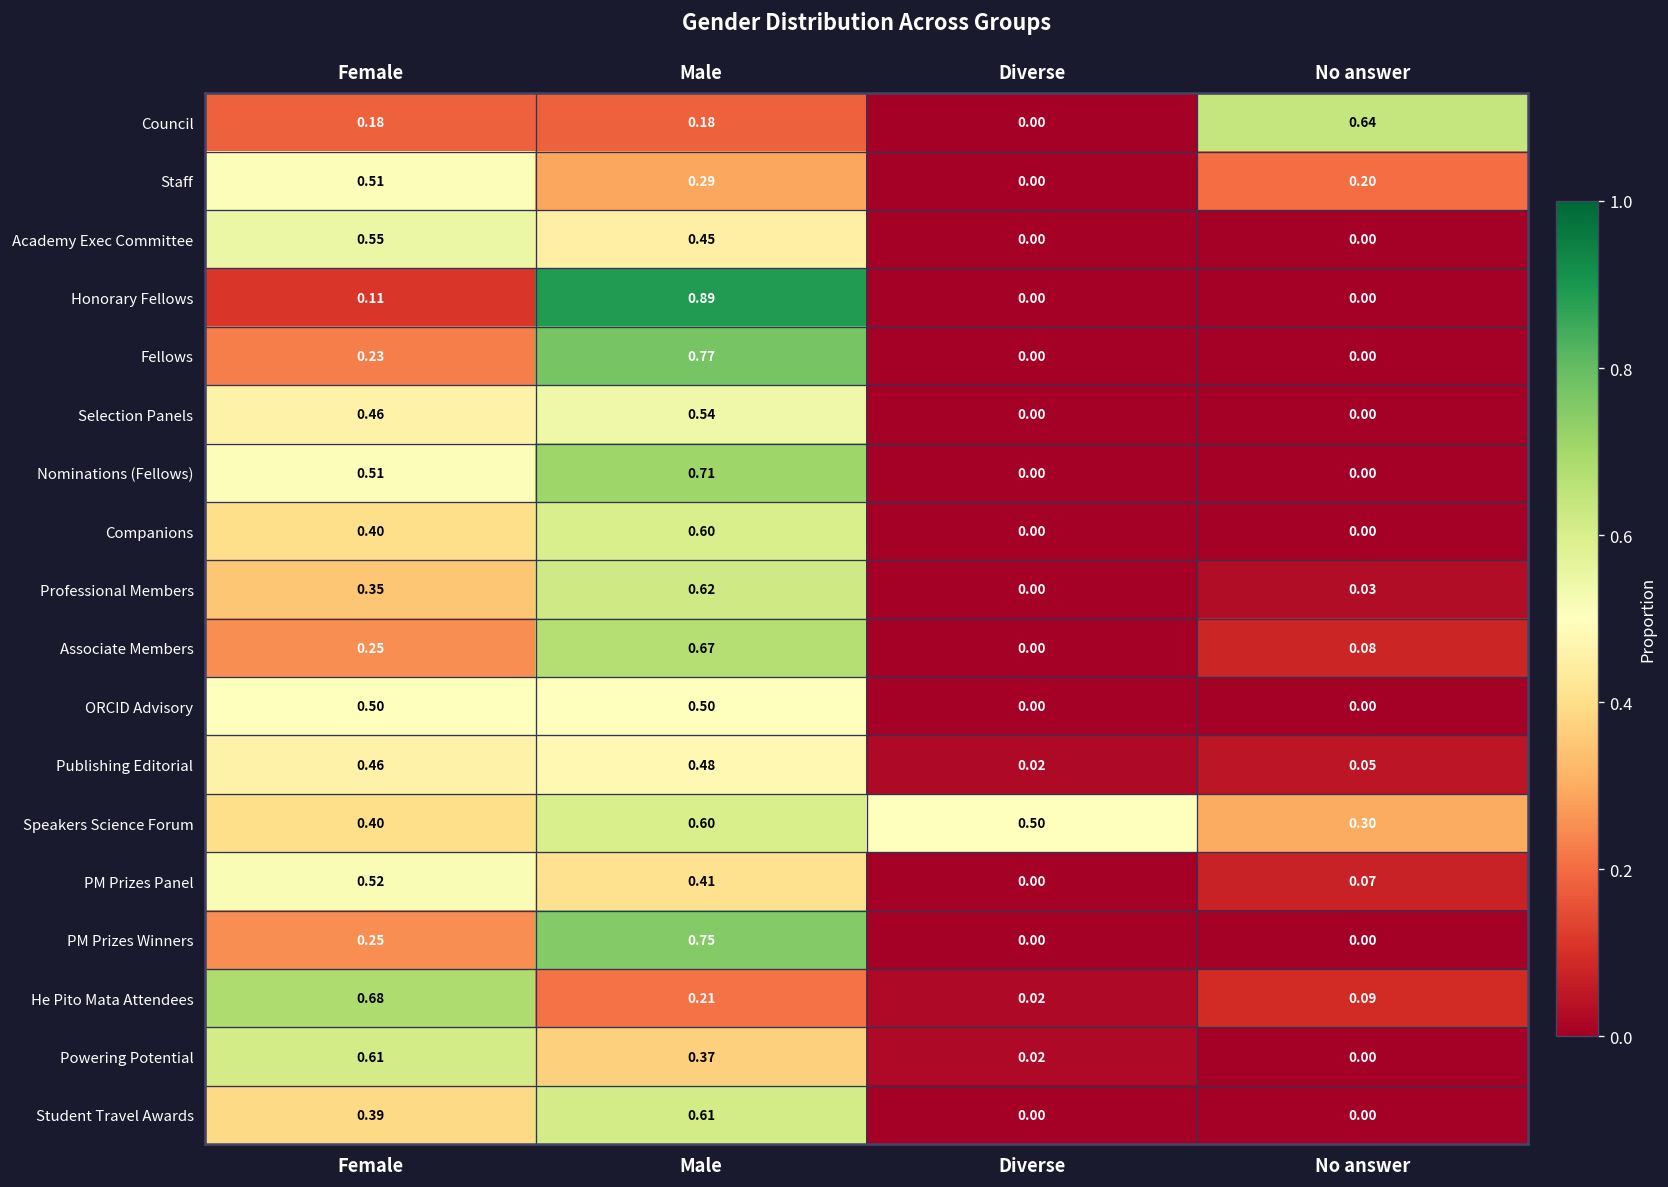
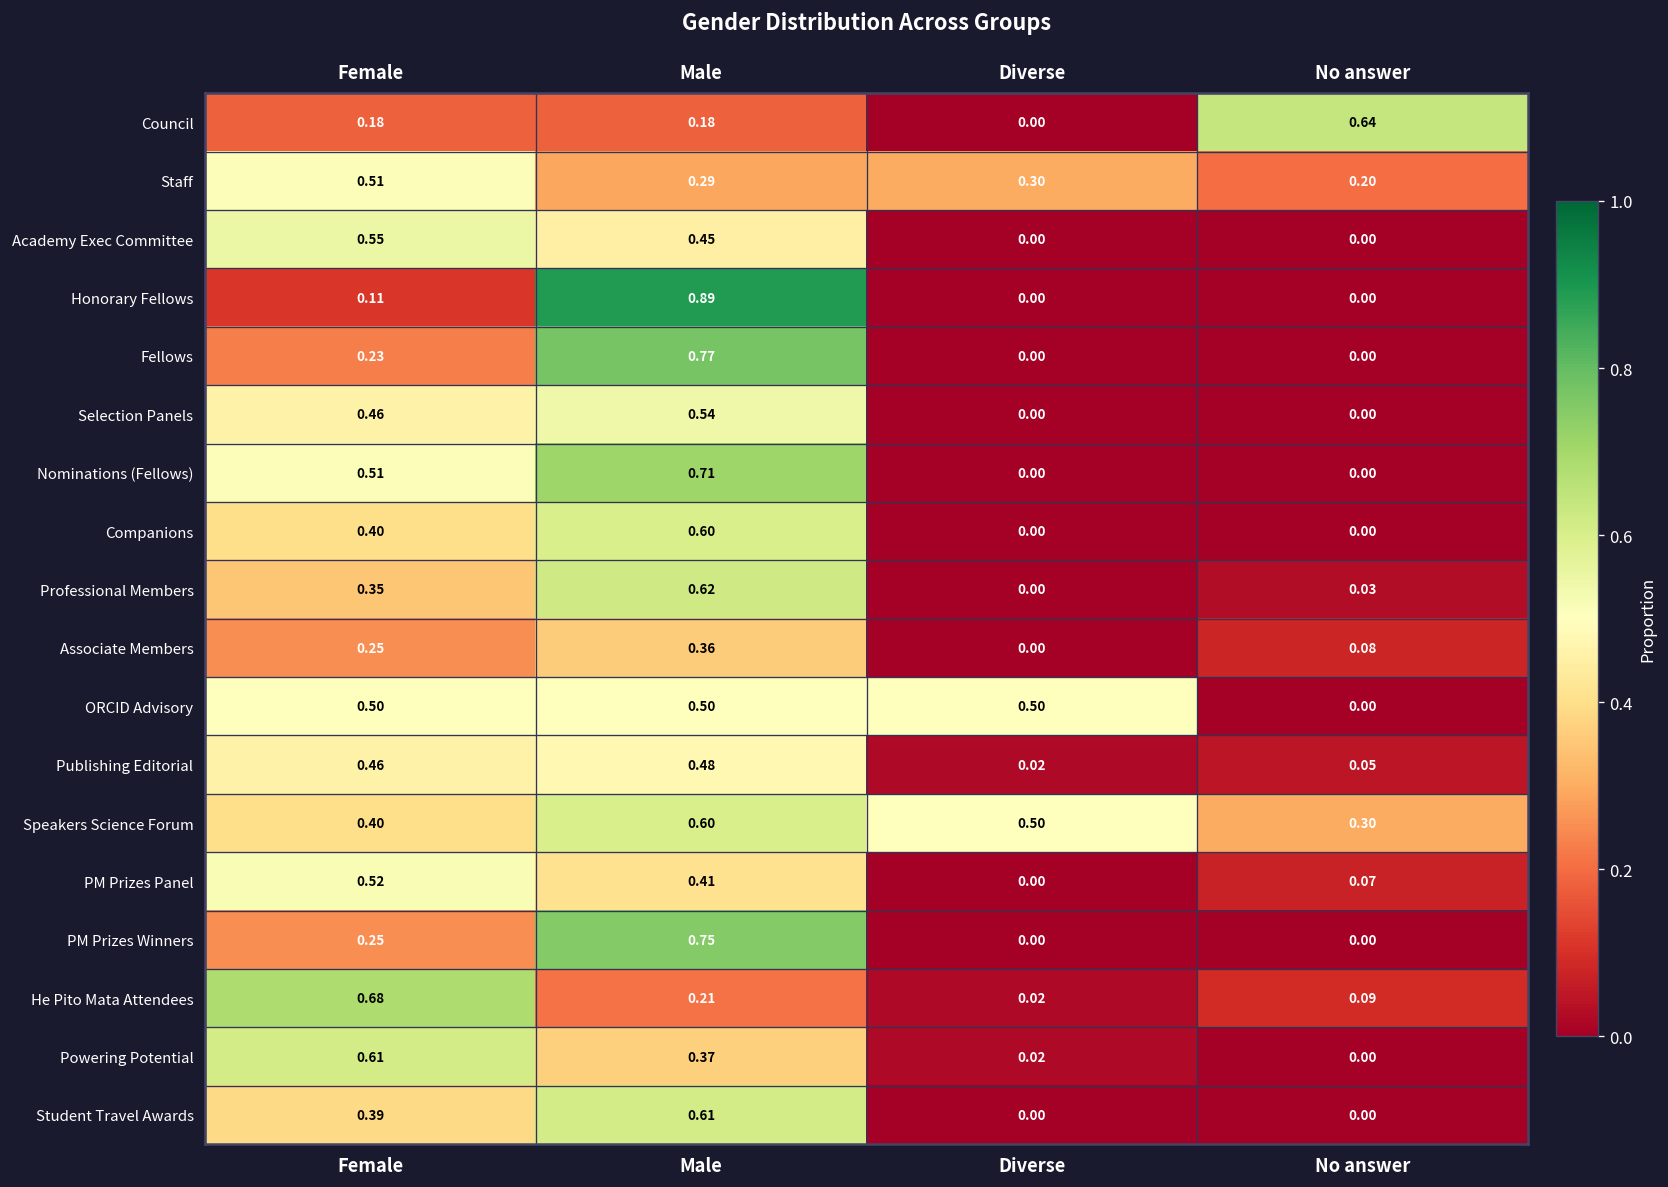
  {
    "Council": {
      "Female": 0.18,
      "Male": 0.18,
      "Diverse": 0.00,
      "No answer": 0.64
    },
    "Staff": {
      "Female": 0.51,
      "Male": 0.29,
-     "Diverse": 0.00,
+     "Diverse": 0.30,
      "No answer": 0.20
    },
    "Academy Exec Committee": {
      "Female": 0.55,
      "Male": 0.45,
      "Diverse": 0.00,
      "No answer": 0.00
    },
    "Honorary Fellows": {
      "Female": 0.11,
      "Male": 0.89,
      "Diverse": 0.00,
      "No answer": 0.00
    },
    "Fellows": {
      "Female": 0.23,
      "Male": 0.77,
      "Diverse": 0.00,
      "No answer": 0.00
    },
    "Selection Panels": {
      "Female": 0.46,
      "Male": 0.54,
      "Diverse": 0.00,
      "No answer": 0.00
    },
    "Nominations (Fellows)": {
      "Female": 0.51,
      "Male": 0.71,
      "Diverse": 0.00,
      "No answer": 0.00
    },
    "Companions": {
      "Female": 0.40,
      "Male": 0.60,
      "Diverse": 0.00,
      "No answer": 0.00
    },
    "Professional Members": {
      "Female": 0.35,
      "Male": 0.62,
      "Diverse": 0.00,
      "No answer": 0.03
    },
    "Associate Members": {
      "Female": 0.25,
-     "Male": 0.67,
+     "Male": 0.36,
      "Diverse": 0.00,
      "No answer": 0.08
    },
    "ORCID Advisory": {
      "Female": 0.50,
      "Male": 0.50,
-     "Diverse": 0.00,
+     "Diverse": 0.50,
      "No answer": 0.00
    },
    "Publishing Editorial": {
      "Female": 0.46,
      "Male": 0.48,
      "Diverse": 0.02,
      "No answer": 0.05
    },
    "Speakers Science Forum": {
      "Female": 0.40,
      "Male": 0.60,
      "Diverse": 0.50,
      "No answer": 0.30
    },
    "PM Prizes Panel": {
      "Female": 0.52,
      "Male": 0.41,
      "Diverse": 0.00,
      "No answer": 0.07
    },
    "PM Prizes Winners": {
      "Female": 0.25,
      "Male": 0.75,
      "Diverse": 0.00,
      "No answer": 0.00
    },
    "He Pito Mata Attendees": {
      "Female": 0.68,
      "Male": 0.21,
      "Diverse": 0.02,
      "No answer": 0.09
    },
    "Powering Potential": {
      "Female": 0.61,
      "Male": 0.37,
      "Diverse": 0.02,
      "No answer": 0.00
    },
    "Student Travel Awards": {
      "Female": 0.39,
      "Male": 0.61,
      "Diverse": 0.00,
      "No answer": 0.00
    }
  }
